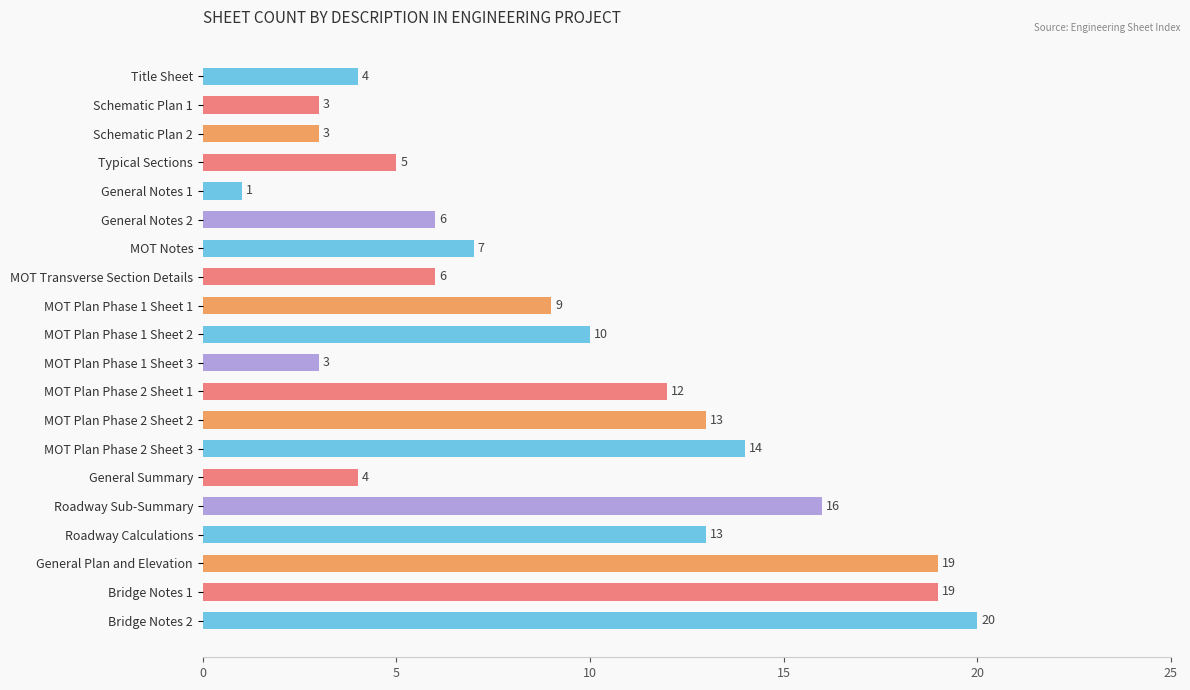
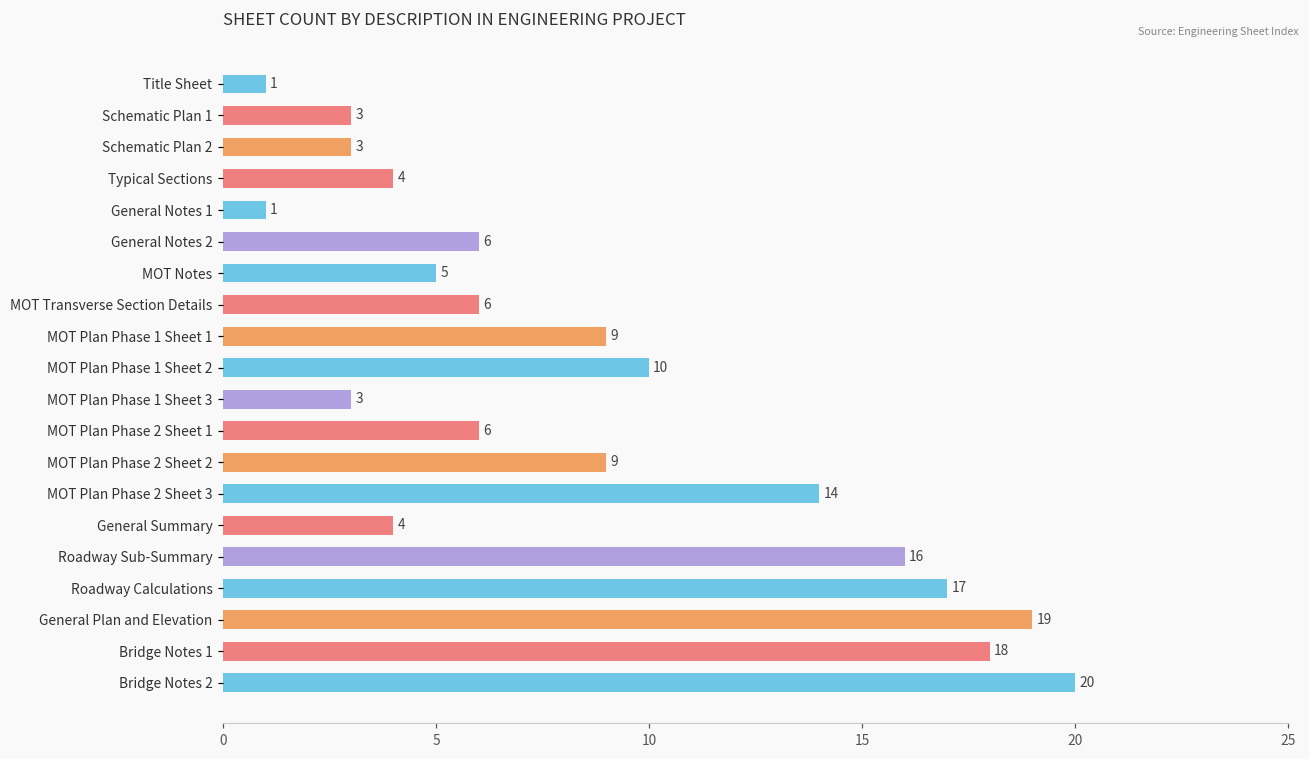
  {
-   "Title Sheet": 4,
+   "Title Sheet": 1,
    "Schematic Plan 1": 3,
    "Schematic Plan 2": 3,
-   "Typical Sections": 5,
+   "Typical Sections": 4,
    "General Notes 1": 1,
    "General Notes 2": 6,
-   "MOT Notes": 7,
+   "MOT Notes": 5,
    "MOT Transverse Section Details": 6,
    "MOT Plan Phase 1 Sheet 1": 9,
    "MOT Plan Phase 1 Sheet 2": 10,
    "MOT Plan Phase 1 Sheet 3": 3,
-   "MOT Plan Phase 2 Sheet 1": 12,
-   "MOT Plan Phase 2 Sheet 2": 13,
+   "MOT Plan Phase 2 Sheet 1": 6,
+   "MOT Plan Phase 2 Sheet 2": 9,
    "MOT Plan Phase 2 Sheet 3": 14,
    "General Summary": 4,
    "Roadway Sub-Summary": 16,
-   "Roadway Calculations": 13,
+   "Roadway Calculations": 17,
    "General Plan and Elevation": 19,
-   "Bridge Notes 1": 19,
+   "Bridge Notes 1": 18,
    "Bridge Notes 2": 20
  }
